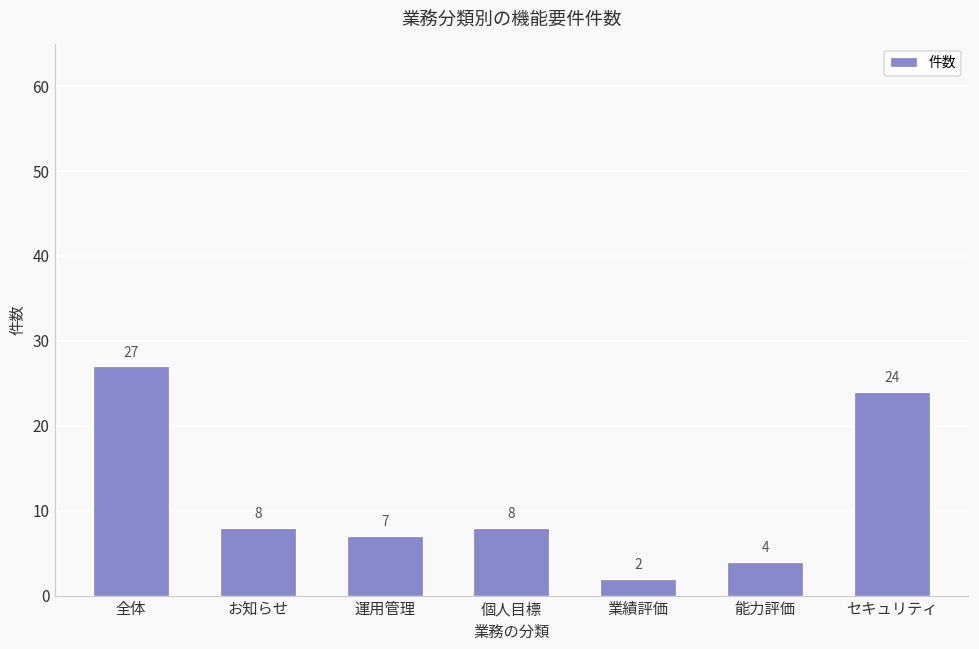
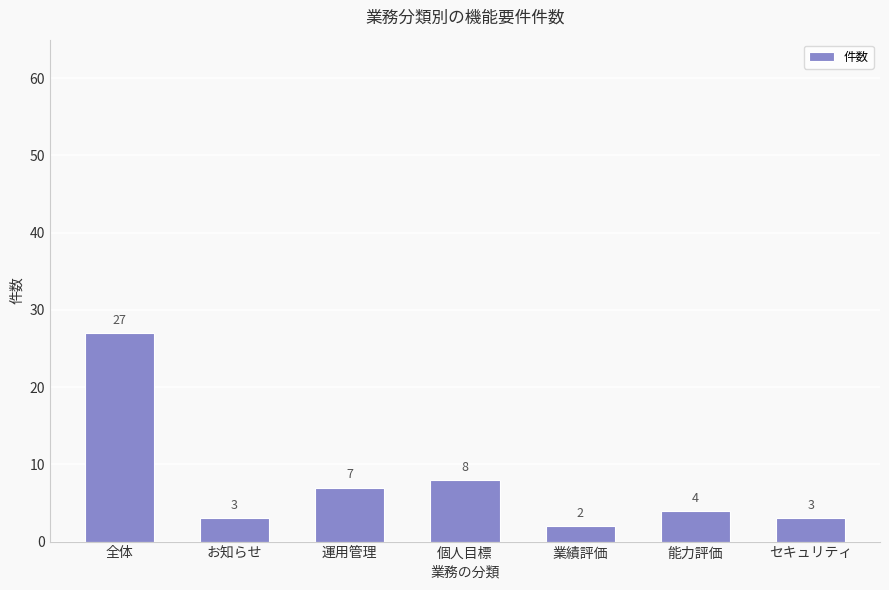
  {
    "全体": 27,
-   "お知らせ": 8,
+   "お知らせ": 3,
    "運用管理": 7,
    "個人目標": 8,
    "業績評価": 2,
    "能力評価": 4,
-   "セキュリティ": 24
+   "セキュリティ": 3
  }
